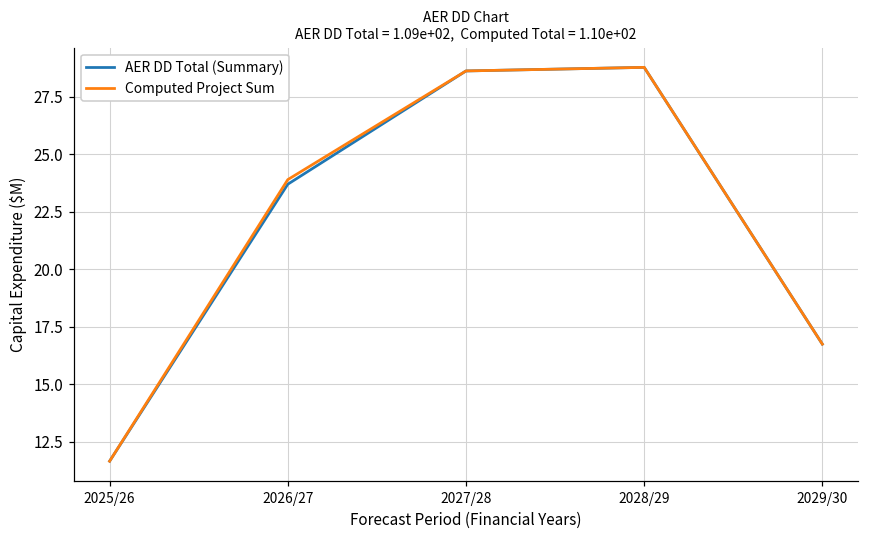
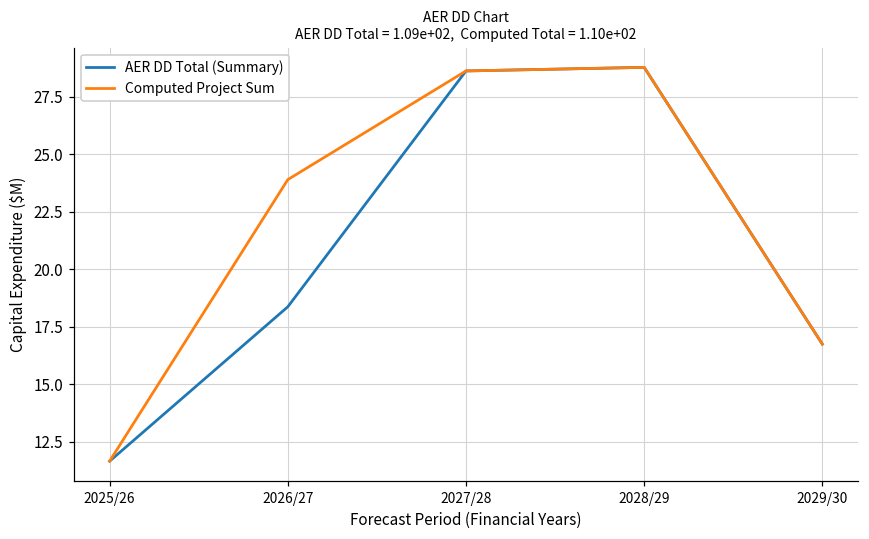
  {
    "AER DD Total (Summary)": {
-     "2026/27": 23.7
+     "2026/27": 18.4
    },
    "Computed Project Sum": {
      "2026/27": 23.9
    }
  }
